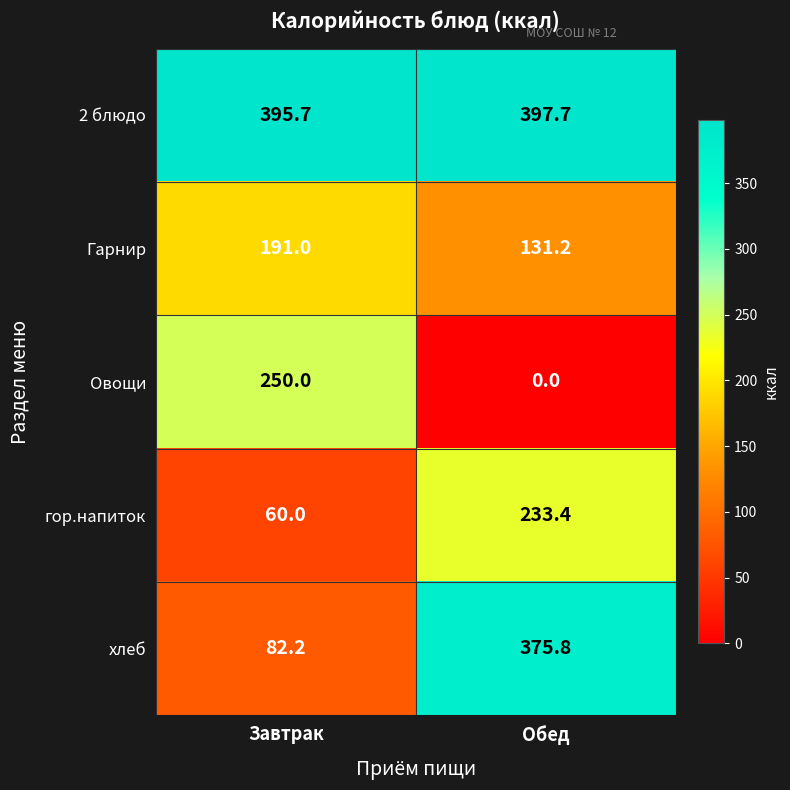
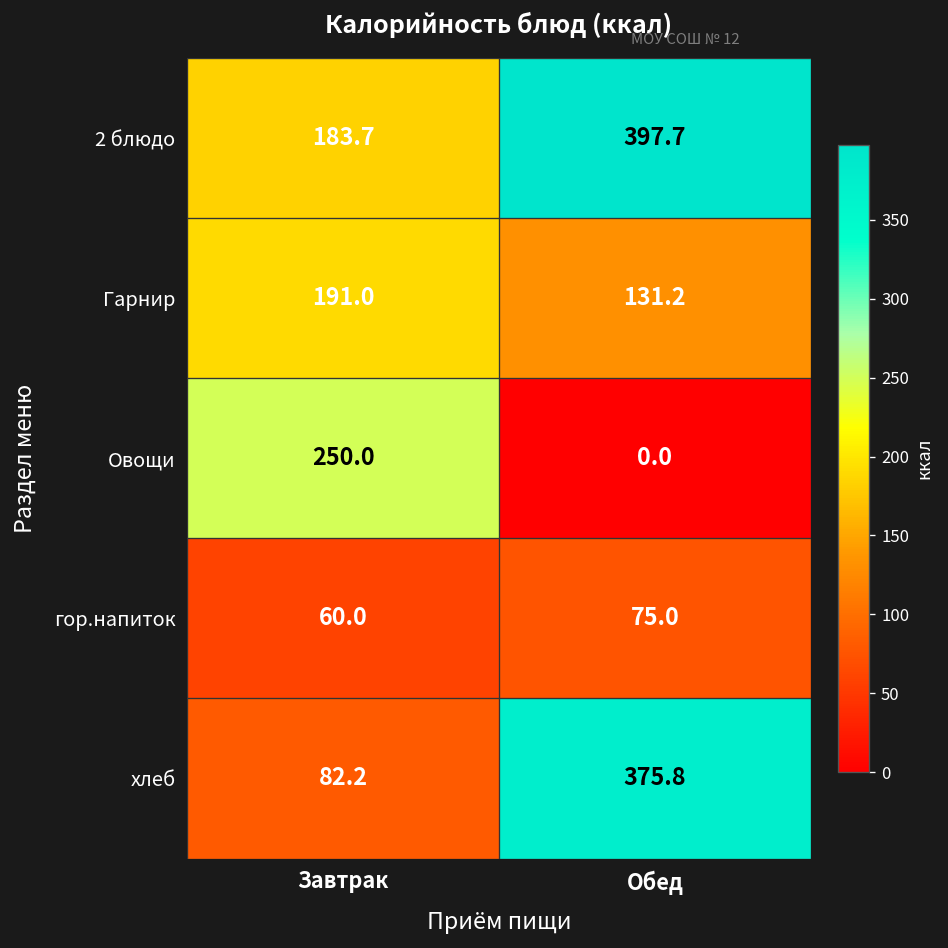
  {
    "2 блюдо": {
-     "Завтрак": 395.7,
+     "Завтрак": 183.7,
      "Обед": 397.7
    },
    "Гарнир": {
      "Завтрак": 191.0,
      "Обед": 131.2
    },
    "Овощи": {
      "Завтрак": 250.0,
      "Обед": 0.0
    },
    "гор.напиток": {
      "Завтрак": 60.0,
-     "Обед": 233.4
+     "Обед": 75.0
    },
    "хлеб": {
      "Завтрак": 82.2,
      "Обед": 375.8
    }
  }
